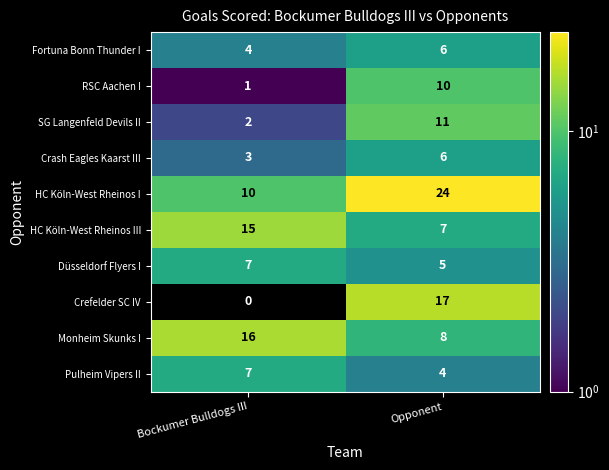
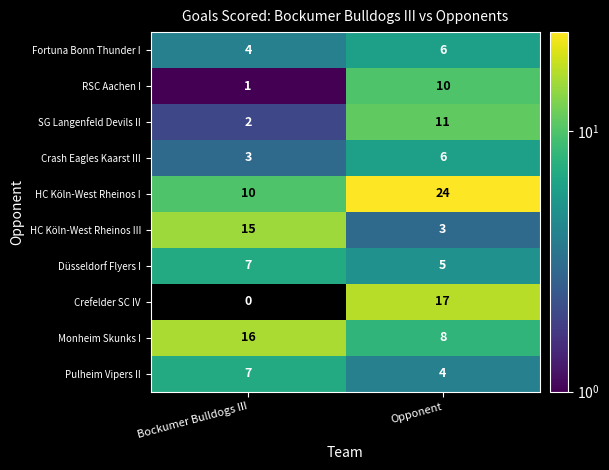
  {
    "Fortuna Bonn Thunder I": {
      "Bockumer Bulldogs III": 4,
      "Opponent": 6
    },
    "RSC Aachen I": {
      "Bockumer Bulldogs III": 1,
      "Opponent": 10
    },
    "SG Langenfeld Devils II": {
      "Bockumer Bulldogs III": 2,
      "Opponent": 11
    },
    "Crash Eagles Kaarst III": {
      "Bockumer Bulldogs III": 3,
      "Opponent": 6
    },
    "HC Köln-West Rheinos I": {
      "Bockumer Bulldogs III": 10,
      "Opponent": 24
    },
    "HC Köln-West Rheinos III": {
      "Bockumer Bulldogs III": 15,
-     "Opponent": 7
+     "Opponent": 3
    },
    "Düsseldorf Flyers I": {
      "Bockumer Bulldogs III": 7,
      "Opponent": 5
    },
    "Crefelder SC IV": {
      "Bockumer Bulldogs III": 0,
      "Opponent": 17
    },
    "Monheim Skunks I": {
      "Bockumer Bulldogs III": 16,
      "Opponent": 8
    },
    "Pulheim Vipers II": {
      "Bockumer Bulldogs III": 7,
      "Opponent": 4
    }
  }
